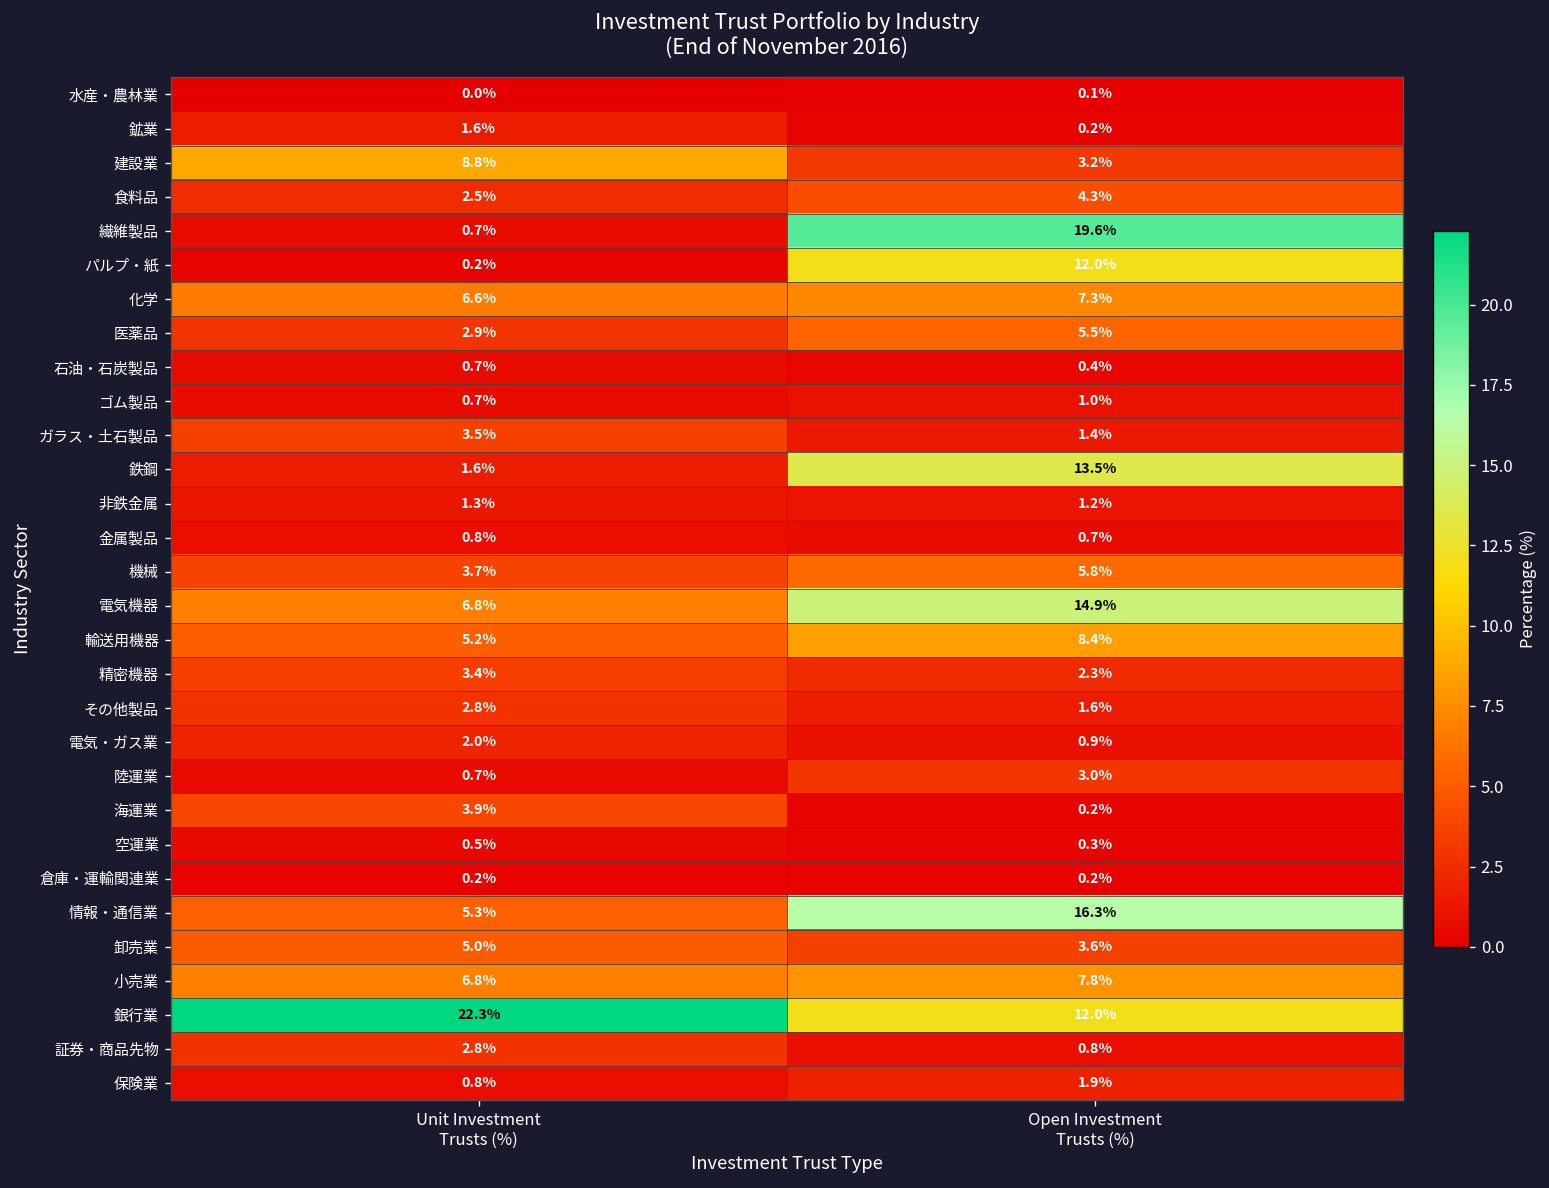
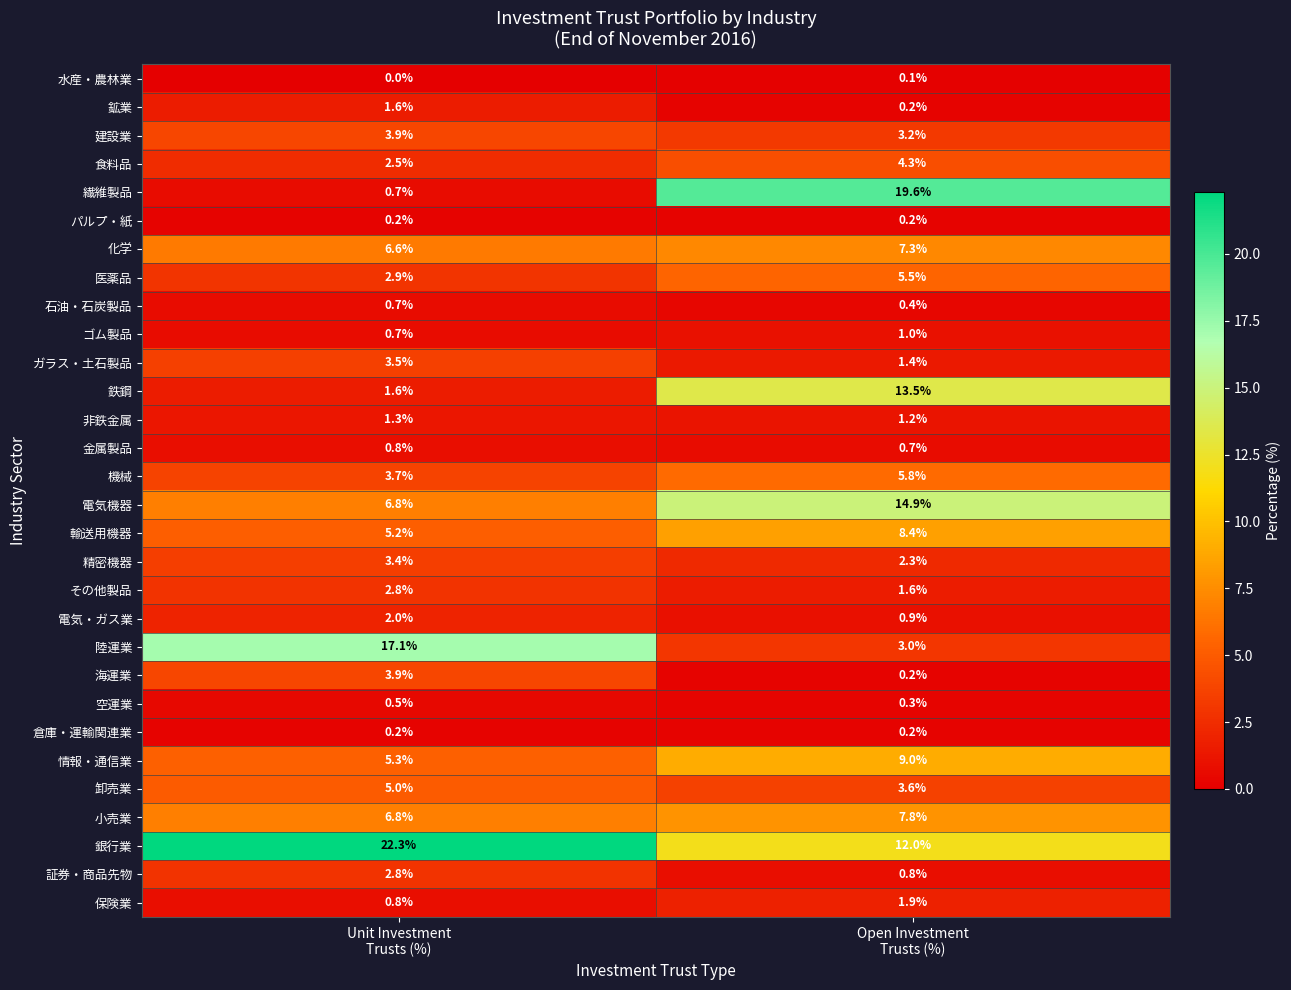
  {
    "水産・農林業": {
      "Unit Investment Trusts (%)": "0.0%",
      "Open Investment Trusts (%)": "0.1%"
    },
    "鉱業": {
      "Unit Investment Trusts (%)": "1.6%",
      "Open Investment Trusts (%)": "0.2%"
    },
    "建設業": {
-     "Unit Investment Trusts (%)": "8.8%",
+     "Unit Investment Trusts (%)": "3.9%",
      "Open Investment Trusts (%)": "3.2%"
    },
    "食料品": {
      "Unit Investment Trusts (%)": "2.5%",
      "Open Investment Trusts (%)": "4.3%"
    },
    "繊維製品": {
      "Unit Investment Trusts (%)": "0.7%",
      "Open Investment Trusts (%)": "19.6%"
    },
    "パルプ・紙": {
      "Unit Investment Trusts (%)": "0.2%",
-     "Open Investment Trusts (%)": "12.0%"
+     "Open Investment Trusts (%)": "0.2%"
    },
    "化学": {
      "Unit Investment Trusts (%)": "6.6%",
      "Open Investment Trusts (%)": "7.3%"
    },
    "医薬品": {
      "Unit Investment Trusts (%)": "2.9%",
      "Open Investment Trusts (%)": "5.5%"
    },
    "石油・石炭製品": {
      "Unit Investment Trusts (%)": "0.7%",
      "Open Investment Trusts (%)": "0.4%"
    },
    "ゴム製品": {
      "Unit Investment Trusts (%)": "0.7%",
      "Open Investment Trusts (%)": "1.0%"
    },
    "ガラス・土石製品": {
      "Unit Investment Trusts (%)": "3.5%",
      "Open Investment Trusts (%)": "1.4%"
    },
    "鉄鋼": {
      "Unit Investment Trusts (%)": "1.6%",
      "Open Investment Trusts (%)": "13.5%"
    },
    "非鉄金属": {
      "Unit Investment Trusts (%)": "1.3%",
      "Open Investment Trusts (%)": "1.2%"
    },
    "金属製品": {
      "Unit Investment Trusts (%)": "0.8%",
      "Open Investment Trusts (%)": "0.7%"
    },
    "機械": {
      "Unit Investment Trusts (%)": "3.7%",
      "Open Investment Trusts (%)": "5.8%"
    },
    "電気機器": {
      "Unit Investment Trusts (%)": "6.8%",
      "Open Investment Trusts (%)": "14.9%"
    },
    "輸送用機器": {
      "Unit Investment Trusts (%)": "5.2%",
      "Open Investment Trusts (%)": "8.4%"
    },
    "精密機器": {
      "Unit Investment Trusts (%)": "3.4%",
      "Open Investment Trusts (%)": "2.3%"
    },
    "その他製品": {
      "Unit Investment Trusts (%)": "2.8%",
      "Open Investment Trusts (%)": "1.6%"
    },
    "電気・ガス業": {
      "Unit Investment Trusts (%)": "2.0%",
      "Open Investment Trusts (%)": "0.9%"
    },
    "陸運業": {
-     "Unit Investment Trusts (%)": "0.7%",
+     "Unit Investment Trusts (%)": "17.1%",
      "Open Investment Trusts (%)": "3.0%"
    },
    "海運業": {
      "Unit Investment Trusts (%)": "3.9%",
      "Open Investment Trusts (%)": "0.2%"
    },
    "空運業": {
      "Unit Investment Trusts (%)": "0.5%",
      "Open Investment Trusts (%)": "0.3%"
    },
    "倉庫・運輸関連業": {
      "Unit Investment Trusts (%)": "0.2%",
      "Open Investment Trusts (%)": "0.2%"
    },
    "情報・通信業": {
      "Unit Investment Trusts (%)": "5.3%",
-     "Open Investment Trusts (%)": "16.3%"
+     "Open Investment Trusts (%)": "9.0%"
    },
    "卸売業": {
      "Unit Investment Trusts (%)": "5.0%",
      "Open Investment Trusts (%)": "3.6%"
    },
    "小売業": {
      "Unit Investment Trusts (%)": "6.8%",
      "Open Investment Trusts (%)": "7.8%"
    },
    "銀行業": {
      "Unit Investment Trusts (%)": "22.3%",
      "Open Investment Trusts (%)": "12.0%"
    },
    "証券・商品先物": {
      "Unit Investment Trusts (%)": "2.8%",
      "Open Investment Trusts (%)": "0.8%"
    },
    "保険業": {
      "Unit Investment Trusts (%)": "0.8%",
      "Open Investment Trusts (%)": "1.9%"
    }
  }
